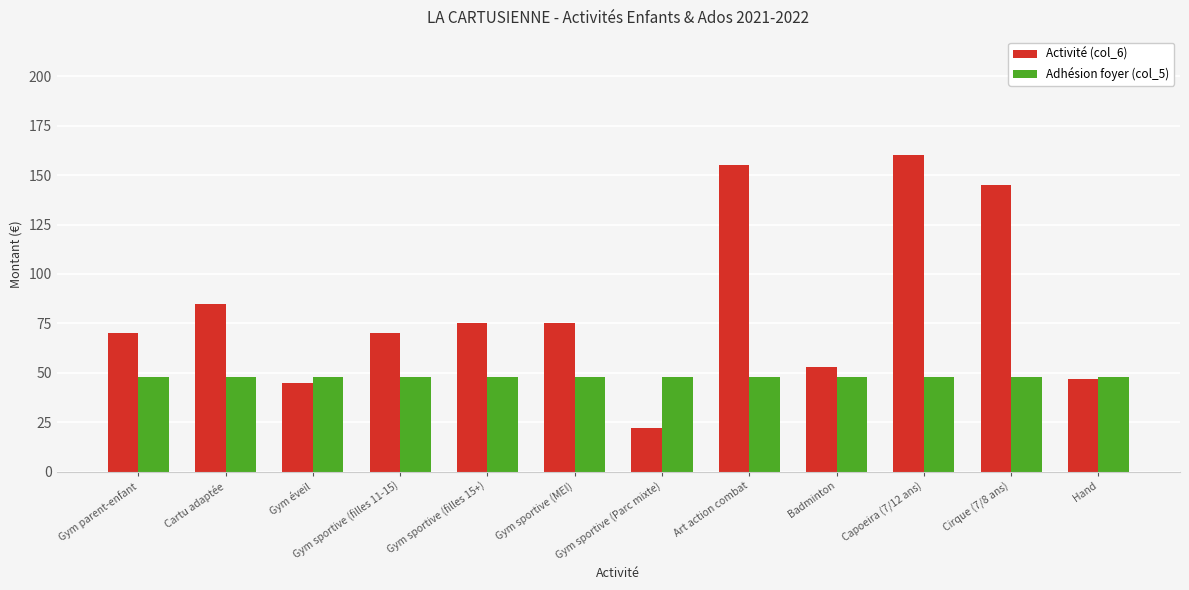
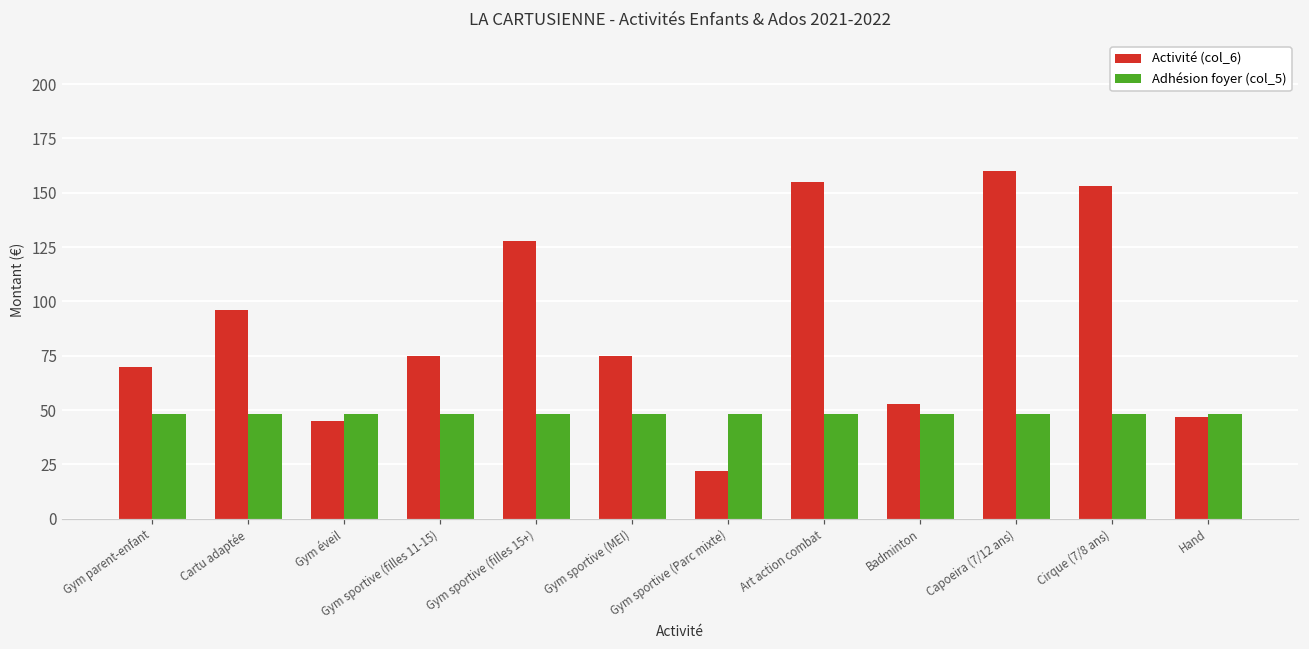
  {
    "Activité (col_6)": {
      "Gym parent-enfant": 70,
-     "Cartu adaptée": 85,
+     "Cartu adaptée": 96,
      "Gym éveil": 45,
-     "Gym sportive (filles 11-15)": 70,
-     "Gym sportive (filles 15+)": 75,
+     "Gym sportive (filles 11-15)": 75,
+     "Gym sportive (filles 15+)": 128,
      "Gym sportive (MEI)": 75,
      "Gym sportive (Parc mixte)": 22,
      "Art action combat": 155,
      "Badminton": 53,
      "Capoeira (7/12 ans)": 160,
-     "Cirque (7/8 ans)": 145,
+     "Cirque (7/8 ans)": 153,
      "Hand": 47
    },
    "Adhésion foyer (col_5)": {
      "Gym parent-enfant": 48,
      "Cartu adaptée": 48,
      "Gym éveil": 48,
      "Gym sportive (filles 11-15)": 48,
      "Gym sportive (filles 15+)": 48,
      "Gym sportive (MEI)": 48,
      "Gym sportive (Parc mixte)": 48,
      "Art action combat": 48,
      "Badminton": 48,
      "Capoeira (7/12 ans)": 48,
      "Cirque (7/8 ans)": 48,
      "Hand": 48
    }
  }
